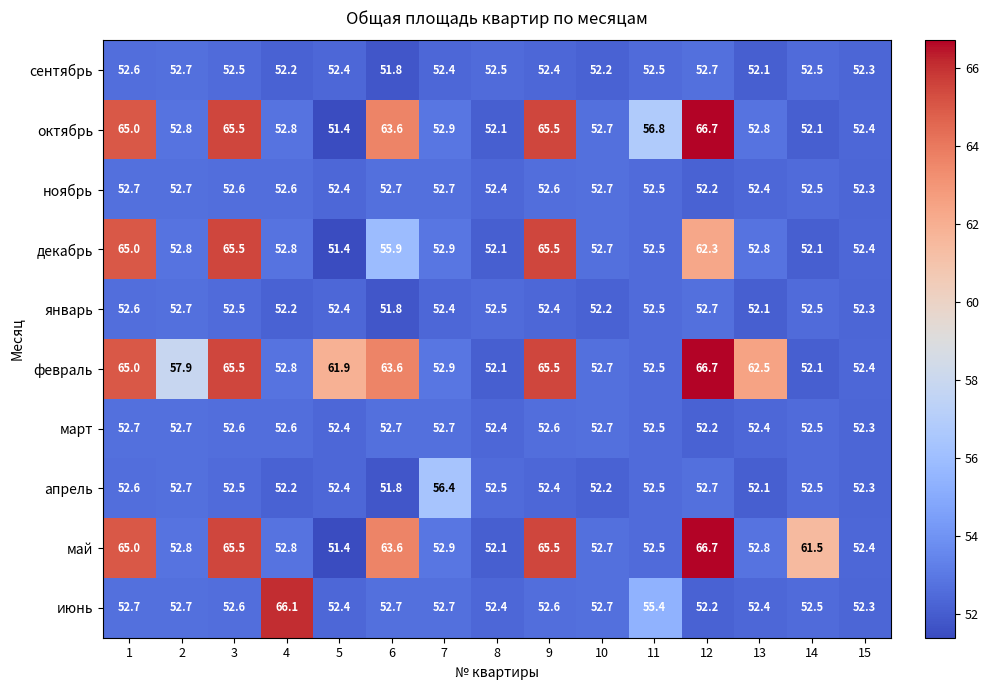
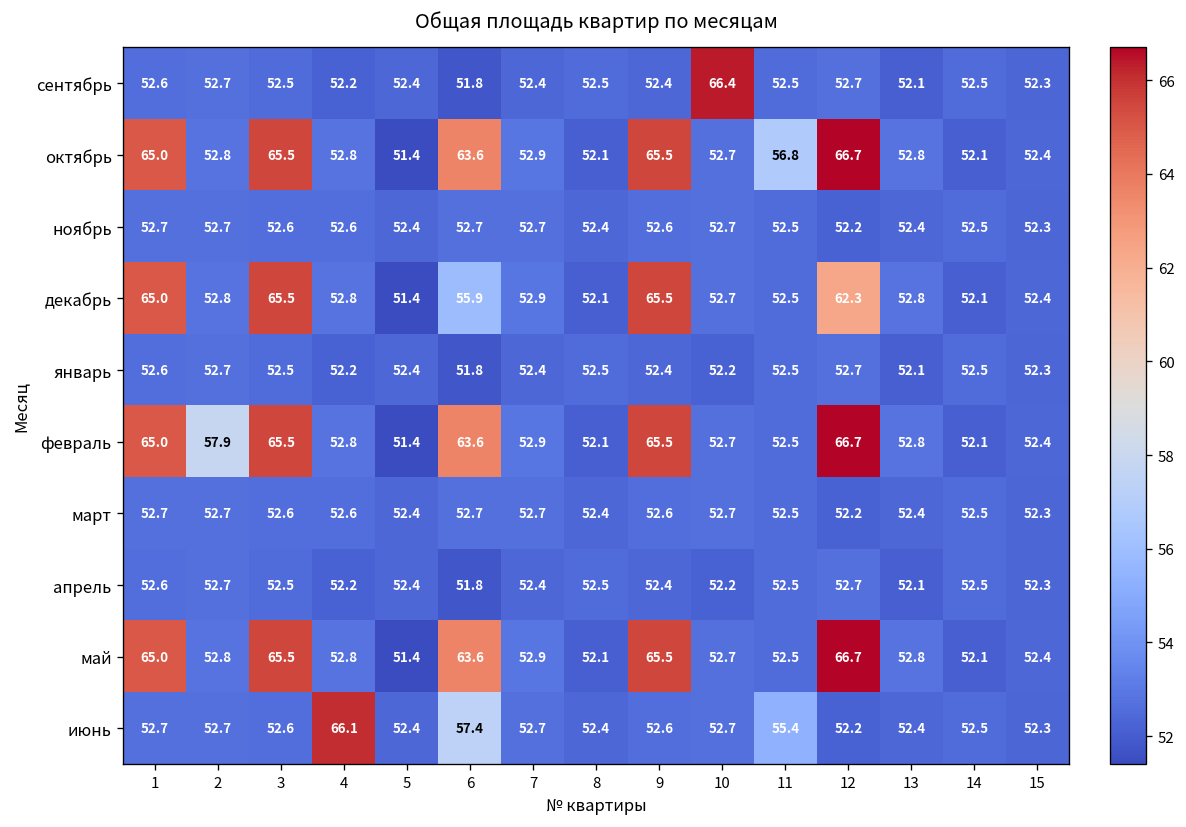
  {
    "сентябрь": {
      "1": 52.6,
      "2": 52.7,
      "3": 52.5,
      "4": 52.2,
      "5": 52.4,
      "6": 51.8,
      "7": 52.4,
      "8": 52.5,
      "9": 52.4,
-     "10": 52.2,
+     "10": 66.4,
      "11": 52.5,
      "12": 52.7,
      "13": 52.1,
      "14": 52.5,
      "15": 52.3
    },
    "октябрь": {
      "1": 65.0,
      "2": 52.8,
      "3": 65.5,
      "4": 52.8,
      "5": 51.4,
      "6": 63.6,
      "7": 52.9,
      "8": 52.1,
      "9": 65.5,
      "10": 52.7,
      "11": 56.8,
      "12": 66.7,
      "13": 52.8,
      "14": 52.1,
      "15": 52.4
    },
    "ноябрь": {
      "1": 52.7,
      "2": 52.7,
      "3": 52.6,
      "4": 52.6,
      "5": 52.4,
      "6": 52.7,
      "7": 52.7,
      "8": 52.4,
      "9": 52.6,
      "10": 52.7,
      "11": 52.5,
      "12": 52.2,
      "13": 52.4,
      "14": 52.5,
      "15": 52.3
    },
    "декабрь": {
      "1": 65.0,
      "2": 52.8,
      "3": 65.5,
      "4": 52.8,
      "5": 51.4,
      "6": 55.9,
      "7": 52.9,
      "8": 52.1,
      "9": 65.5,
      "10": 52.7,
      "11": 52.5,
      "12": 62.3,
      "13": 52.8,
      "14": 52.1,
      "15": 52.4
    },
    "январь": {
      "1": 52.6,
      "2": 52.7,
      "3": 52.5,
      "4": 52.2,
      "5": 52.4,
      "6": 51.8,
      "7": 52.4,
      "8": 52.5,
      "9": 52.4,
      "10": 52.2,
      "11": 52.5,
      "12": 52.7,
      "13": 52.1,
      "14": 52.5,
      "15": 52.3
    },
    "февраль": {
      "1": 65.0,
      "2": 57.9,
      "3": 65.5,
      "4": 52.8,
-     "5": 61.9,
+     "5": 51.4,
      "6": 63.6,
      "7": 52.9,
      "8": 52.1,
      "9": 65.5,
      "10": 52.7,
      "11": 52.5,
      "12": 66.7,
-     "13": 62.5,
+     "13": 52.8,
      "14": 52.1,
      "15": 52.4
    },
    "март": {
      "1": 52.7,
      "2": 52.7,
      "3": 52.6,
      "4": 52.6,
      "5": 52.4,
      "6": 52.7,
      "7": 52.7,
      "8": 52.4,
      "9": 52.6,
      "10": 52.7,
      "11": 52.5,
      "12": 52.2,
      "13": 52.4,
      "14": 52.5,
      "15": 52.3
    },
    "апрель": {
      "1": 52.6,
      "2": 52.7,
      "3": 52.5,
      "4": 52.2,
      "5": 52.4,
      "6": 51.8,
-     "7": 56.4,
+     "7": 52.4,
      "8": 52.5,
      "9": 52.4,
      "10": 52.2,
      "11": 52.5,
      "12": 52.7,
      "13": 52.1,
      "14": 52.5,
      "15": 52.3
    },
    "май": {
      "1": 65.0,
      "2": 52.8,
      "3": 65.5,
      "4": 52.8,
      "5": 51.4,
      "6": 63.6,
      "7": 52.9,
      "8": 52.1,
      "9": 65.5,
      "10": 52.7,
      "11": 52.5,
      "12": 66.7,
      "13": 52.8,
-     "14": 61.5,
+     "14": 52.1,
      "15": 52.4
    },
    "июнь": {
      "1": 52.7,
      "2": 52.7,
      "3": 52.6,
      "4": 66.1,
      "5": 52.4,
-     "6": 52.7,
+     "6": 57.4,
      "7": 52.7,
      "8": 52.4,
      "9": 52.6,
      "10": 52.7,
      "11": 55.4,
      "12": 52.2,
      "13": 52.4,
      "14": 52.5,
      "15": 52.3
    }
  }
